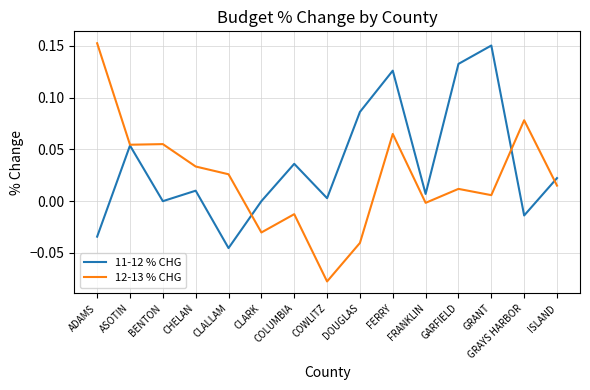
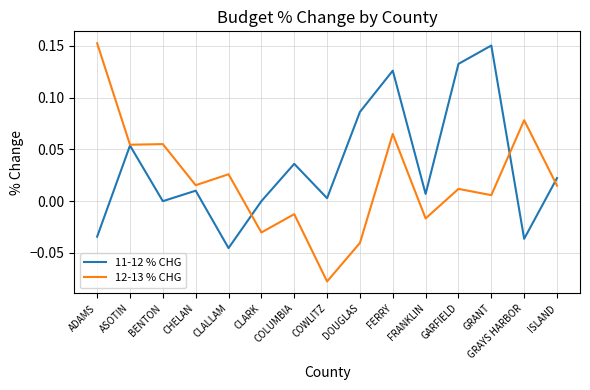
  {
    "11-12 % CHG": {
      "ADAMS": -0.034,
      "BENTON": 0.000,
      "CHELAN": 0.010,
      "CLALLAM": -0.045,
      "CLARK": 0.000,
      "COLUMBIA": 0.036,
      "COWLITZ": 0.003,
      "DOUGLAS": 0.086,
      "FERRY": 0.126,
      "FRANKLIN": 0.007,
      "GARFIELD": 0.133,
      "GRANT": 0.150,
-     "GRAYS HARBOR": -0.014,
+     "GRAYS HARBOR": -0.036,
      "ISLAND": 0.022
    },
    "12-13 % CHG": {
      "ADAMS": 0.153,
      "BENTON": 0.055,
-     "CHELAN": 0.033,
+     "CHELAN": 0.015,
      "CLALLAM": 0.026,
      "CLARK": -0.030,
      "COLUMBIA": -0.013,
      "COWLITZ": -0.078,
      "DOUGLAS": -0.040,
      "FERRY": 0.065,
-     "FRANKLIN": -0.002,
+     "FRANKLIN": -0.017,
      "GARFIELD": 0.012,
      "GRANT": 0.006,
      "GRAYS HARBOR": 0.078,
      "ISLAND": 0.015
    }
  }
